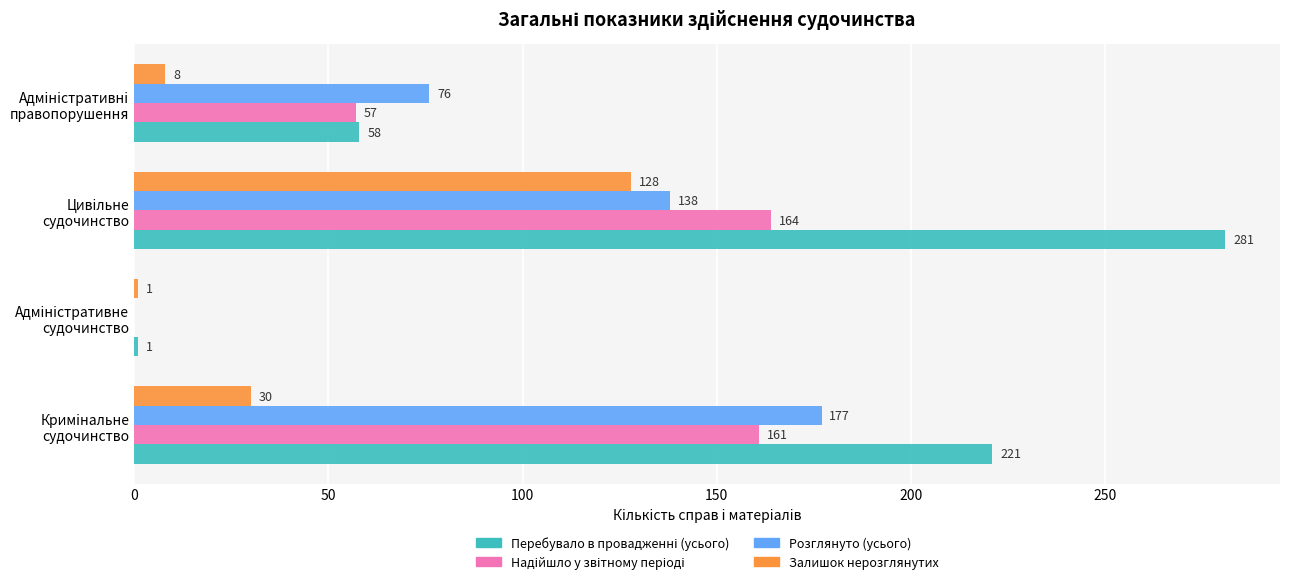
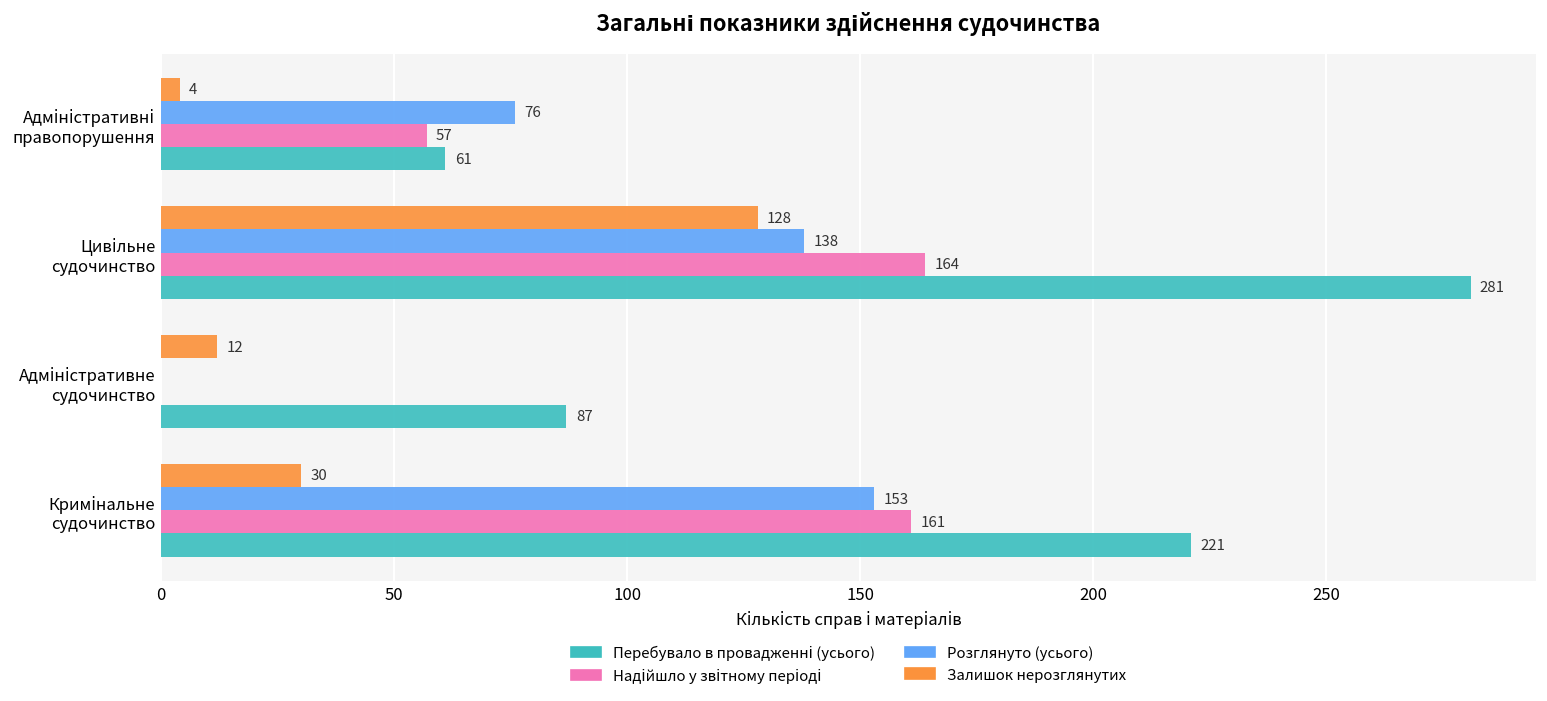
  {
    "Перебувало в провадженні (усього)": {
-     "Адміністративні правопорушення": 58,
+     "Адміністративні правопорушення": 61,
      "Цивільне судочинство": 281,
-     "Адміністративне судочинство": 1,
+     "Адміністративне судочинство": 87,
      "Кримінальне судочинство": 221
    },
    "Надійшло у звітному періоді": {
      "Адміністративні правопорушення": 57,
      "Цивільне судочинство": 164,
      "Кримінальне судочинство": 161
    },
    "Розглянуто (усього)": {
      "Адміністративні правопорушення": 76,
      "Цивільне судочинство": 138,
-     "Кримінальне судочинство": 177
+     "Кримінальне судочинство": 153
    },
    "Залишок нерозглянутих": {
-     "Адміністративні правопорушення": 8,
+     "Адміністративні правопорушення": 4,
      "Цивільне судочинство": 128,
-     "Адміністративне судочинство": 1,
+     "Адміністративне судочинство": 12,
      "Кримінальне судочинство": 30
    }
  }
